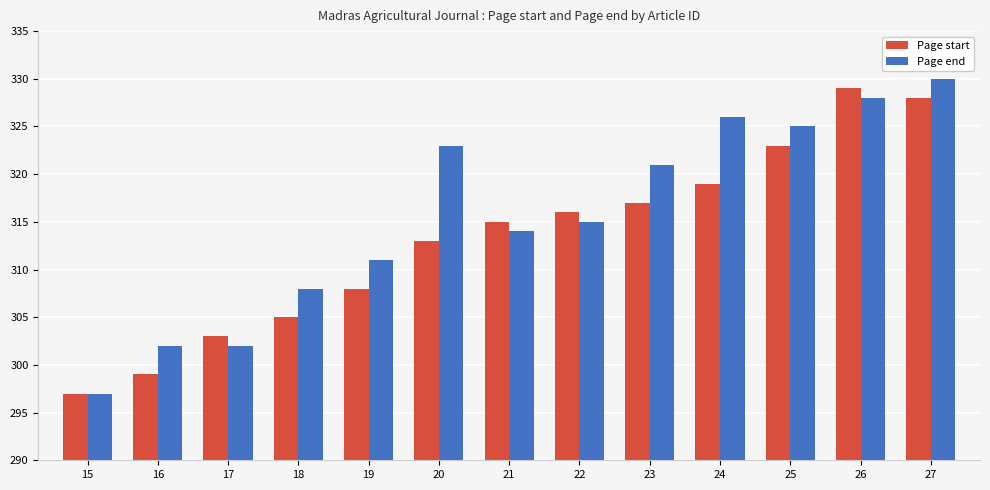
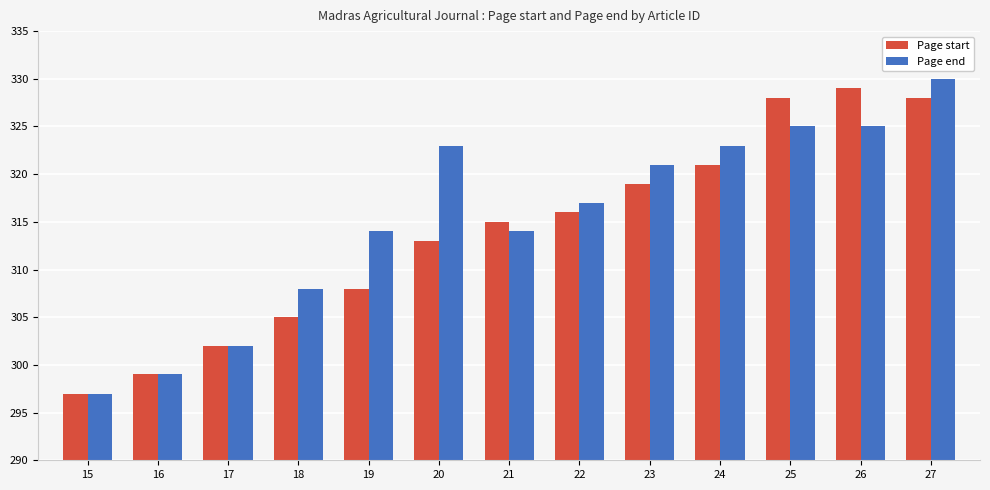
  {
    "Page start": {
      "15": 297,
      "16": 299,
-     "17": 303,
+     "17": 302,
      "18": 305,
      "19": 308,
      "20": 313,
      "21": 315,
      "22": 316,
-     "23": 317,
-     "24": 319,
-     "25": 323,
+     "23": 319,
+     "24": 321,
+     "25": 328,
      "26": 329,
      "27": 328
    },
    "Page end": {
      "15": 297,
-     "16": 302,
+     "16": 299,
      "17": 302,
      "18": 308,
-     "19": 311,
+     "19": 314,
      "20": 323,
      "21": 314,
-     "22": 315,
+     "22": 317,
      "23": 321,
-     "24": 326,
+     "24": 323,
      "25": 325,
-     "26": 328,
+     "26": 325,
      "27": 330
    }
  }
